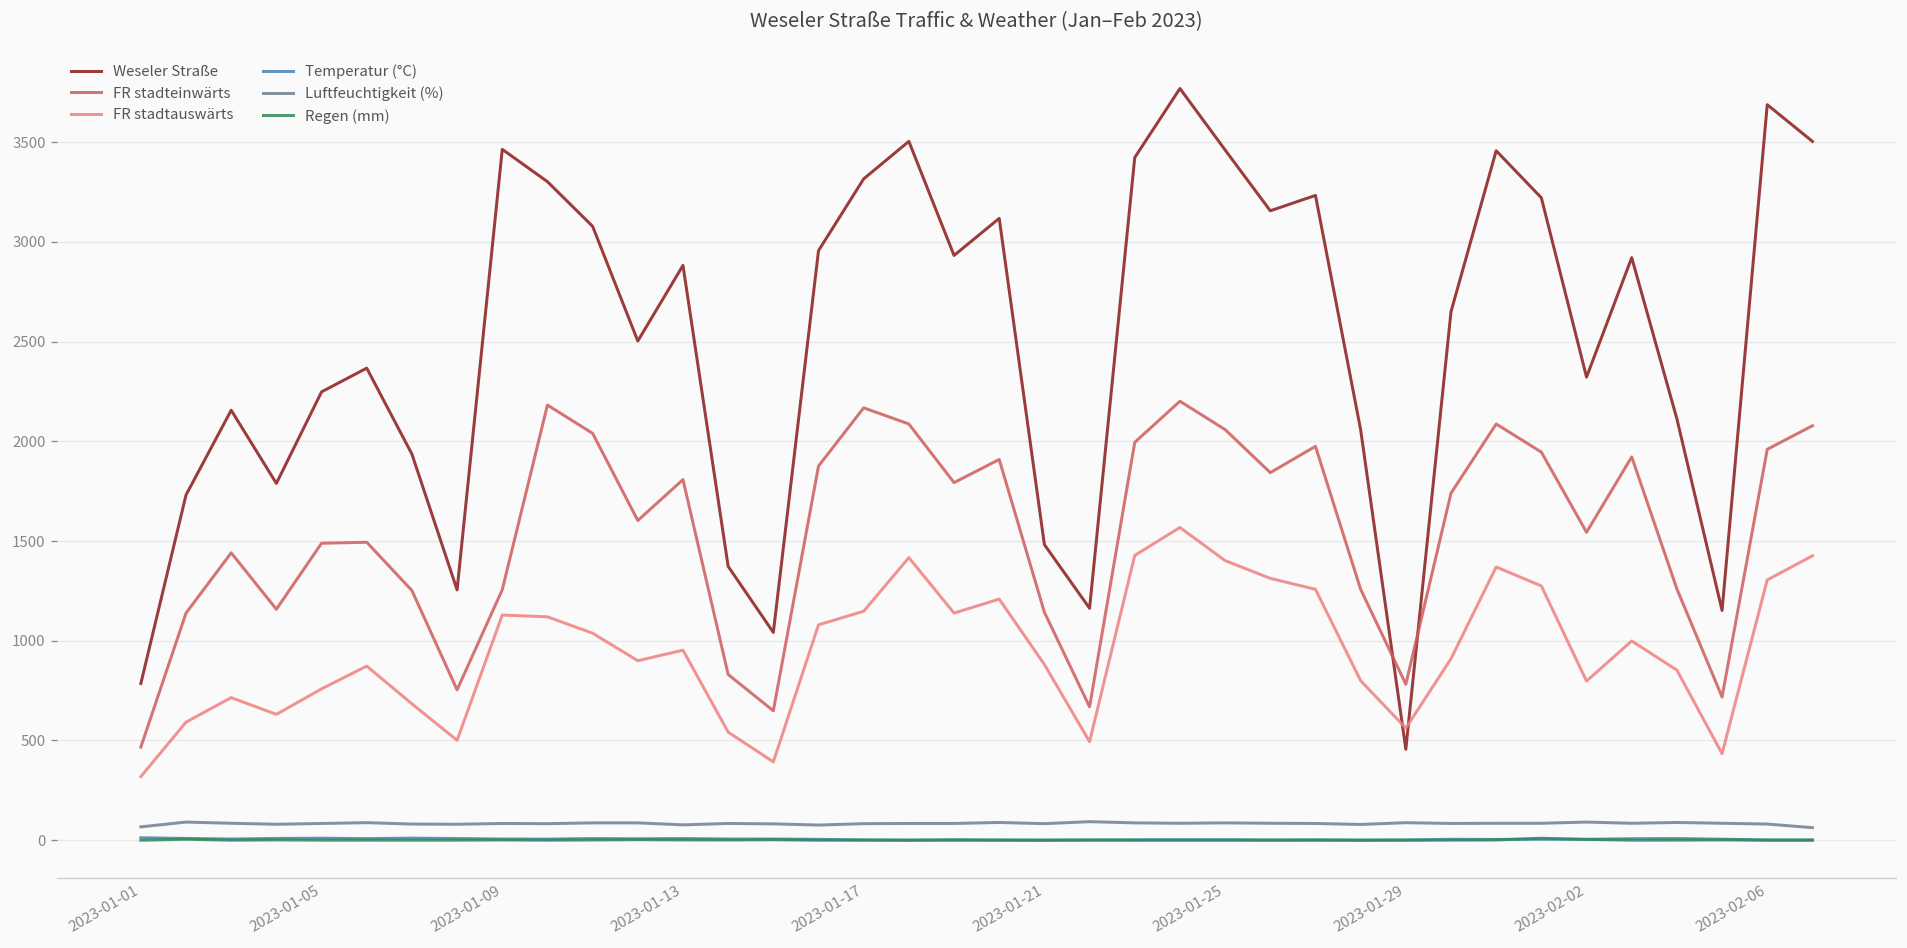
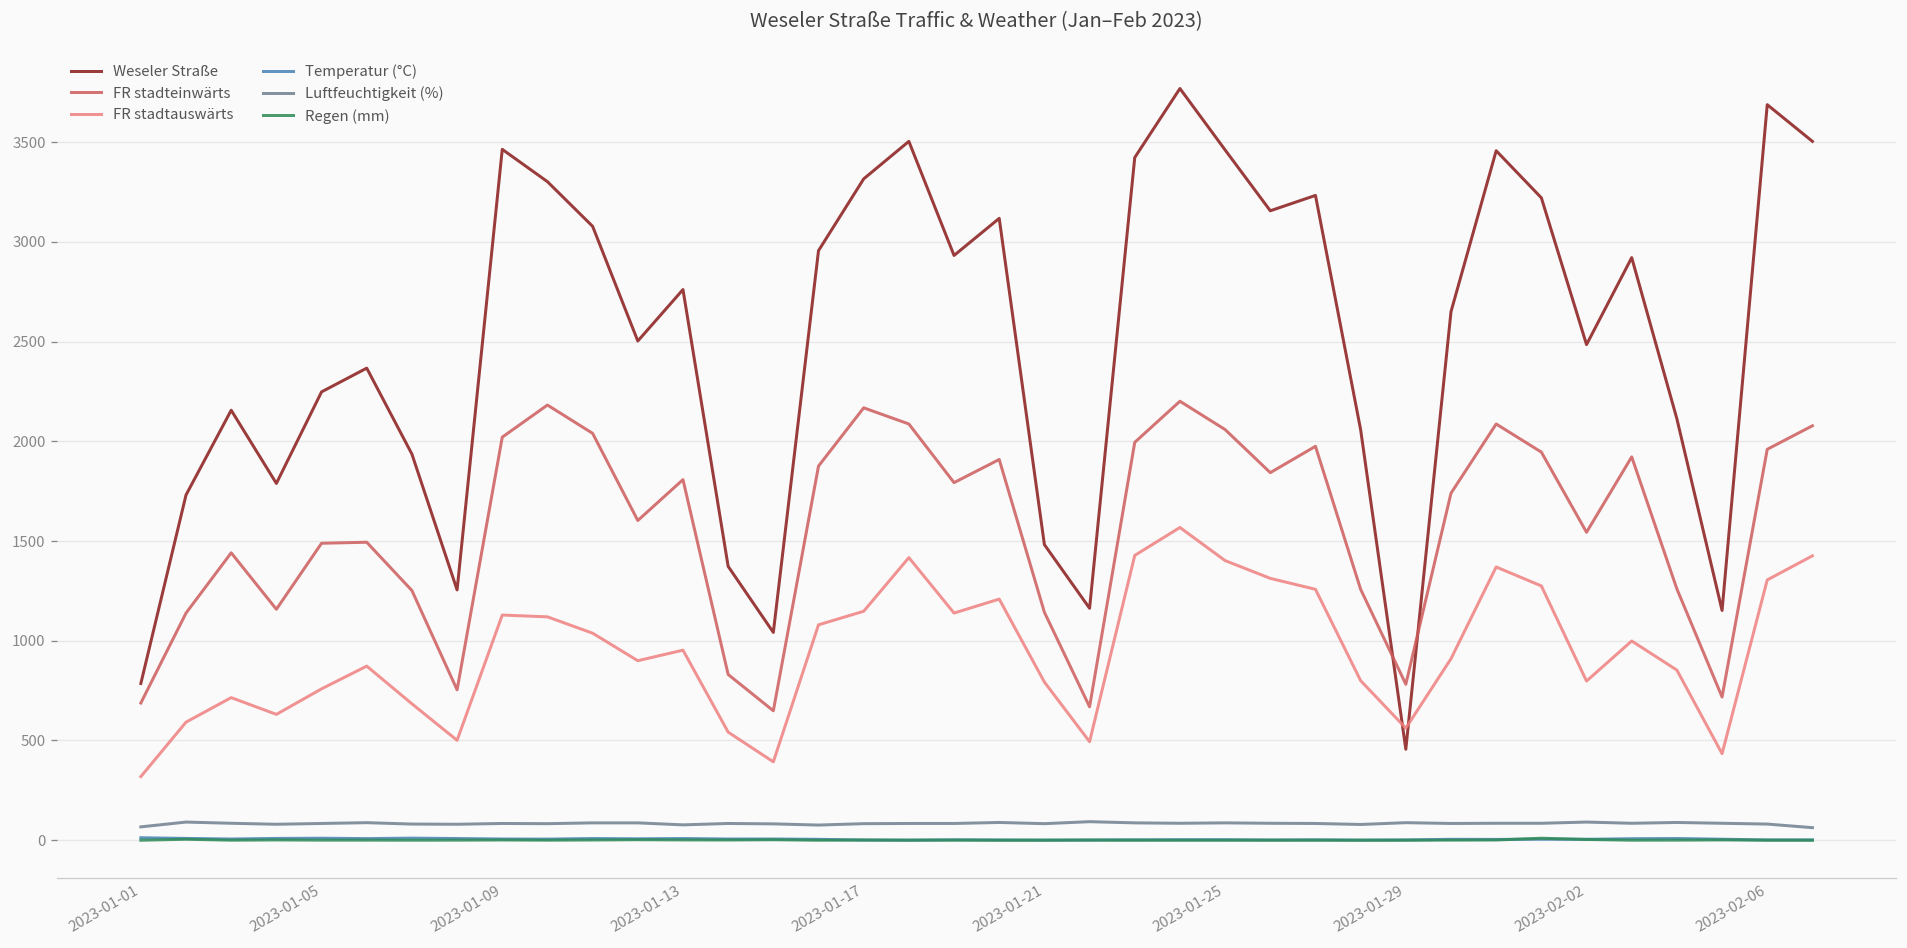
  {
    "Weseler Straße": {
      "2023-01-01": 790,
      "2023-01-05": 2250,
      "2023-01-09": 3460,
-     "2023-01-13": 2880,
+     "2023-01-13": 2760,
      "2023-01-17": 3320,
      "2023-01-21": 1480,
      "2023-01-25": 3460,
      "2023-01-29": 460,
-     "2023-02-02": 2320,
+     "2023-02-02": 2490,
      "2023-02-06": 3690
    },
    "FR stadteinwärts": {
-     "2023-01-01": 470,
+     "2023-01-01": 690,
      "2023-01-05": 1490,
-     "2023-01-09": 1260,
+     "2023-01-09": 2020,
      "2023-01-13": 1810,
      "2023-01-17": 2170,
      "2023-01-21": 1140,
      "2023-01-25": 2060,
      "2023-01-29": 780,
      "2023-02-02": 1540,
      "2023-02-06": 1960
    },
    "FR stadtauswärts": {
      "2023-01-01": 320,
      "2023-01-05": 760,
      "2023-01-09": 1130,
      "2023-01-13": 950,
      "2023-01-17": 1150,
-     "2023-01-21": 880,
+     "2023-01-21": 790,
      "2023-01-25": 1400,
      "2023-01-29": 560,
      "2023-02-02": 800,
      "2023-02-06": 1310
    }
  }
